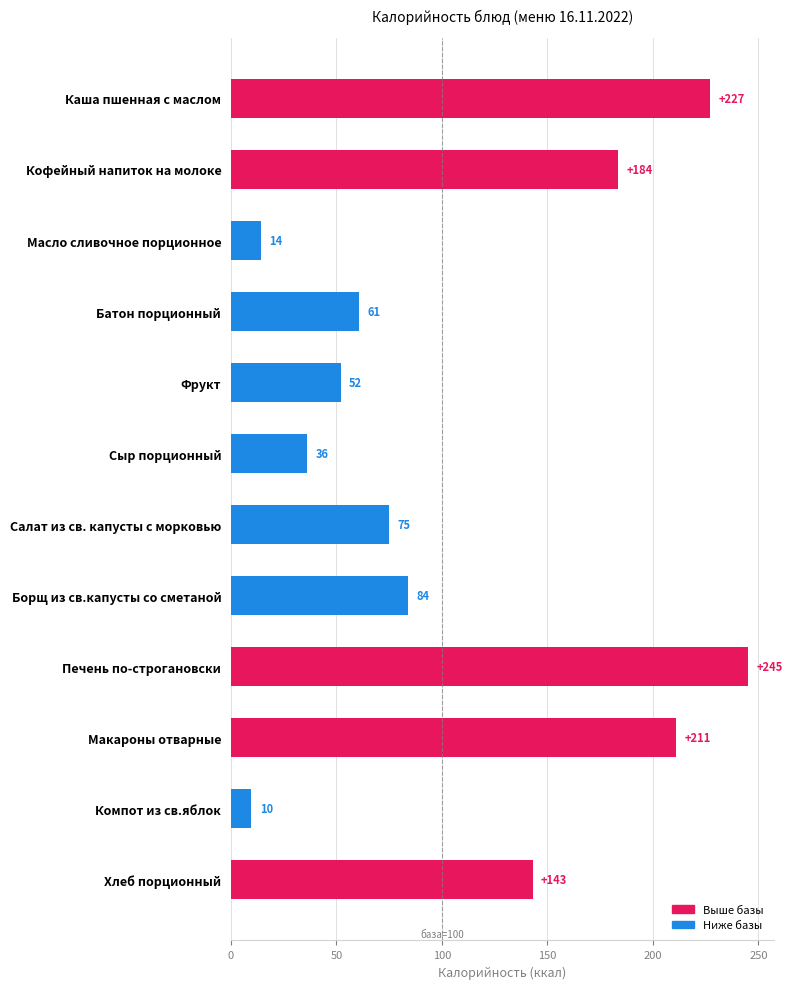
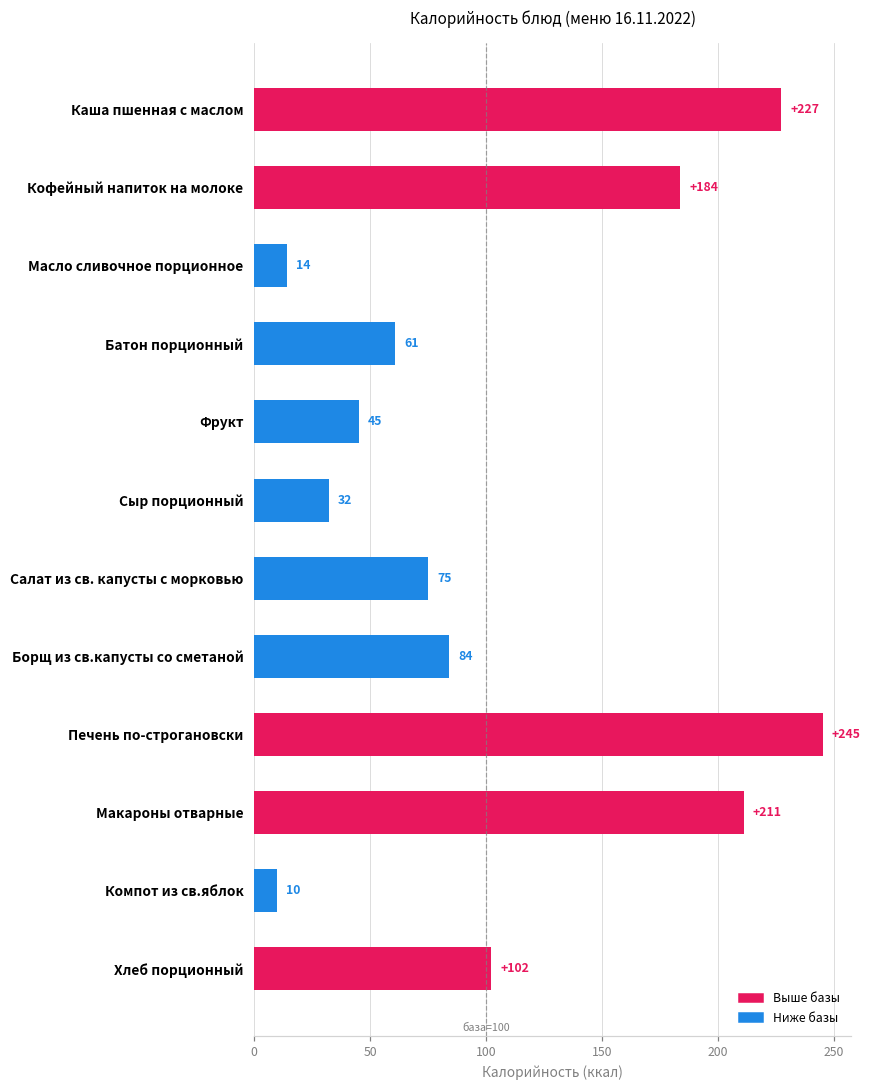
  {
    "Каша пшенная с маслом": "+227",
    "Кофейный напиток на молоке": "+184",
    "Масло сливочное порционное": "14",
    "Батон порционный": "61",
-   "Фрукт": "52",
-   "Сыр порционный": "36",
+   "Фрукт": "45",
+   "Сыр порционный": "32",
    "Салат из св. капусты с морковью": "75",
    "Борщ из св.капусты со сметаной": "84",
    "Печень по-строгановски": "+245",
    "Макароны отварные": "+211",
    "Компот из св.яблок": "10",
-   "Хлеб порционный": "+143"
+   "Хлеб порционный": "+102"
  }
